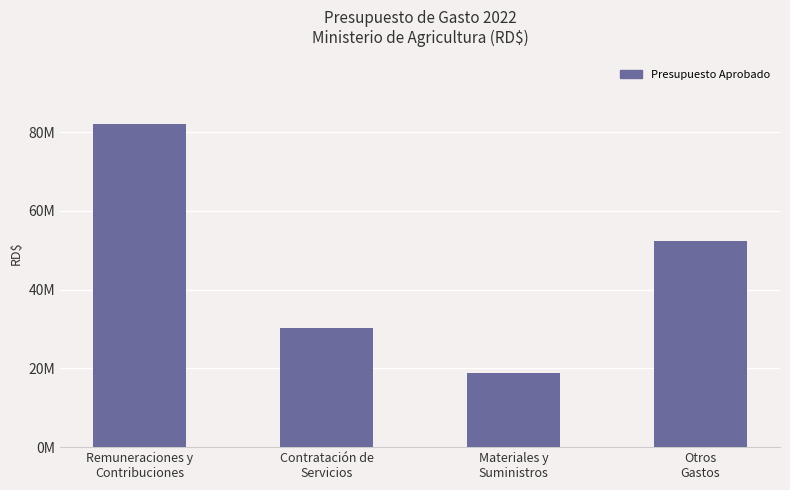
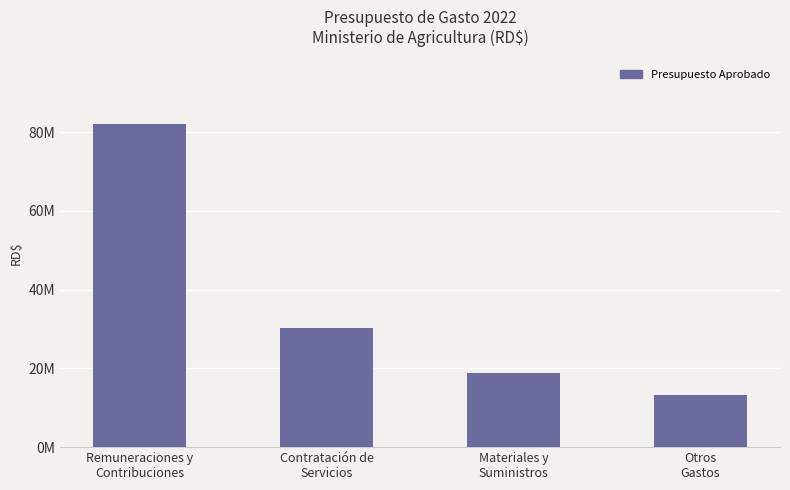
  {
    "Remuneraciones y Contribuciones": 82000000,
    "Contratación de Servicios": 30000000,
    "Materiales y Suministros": 19000000,
-   "Otros Gastos": 52000000
+   "Otros Gastos": 13000000
  }
